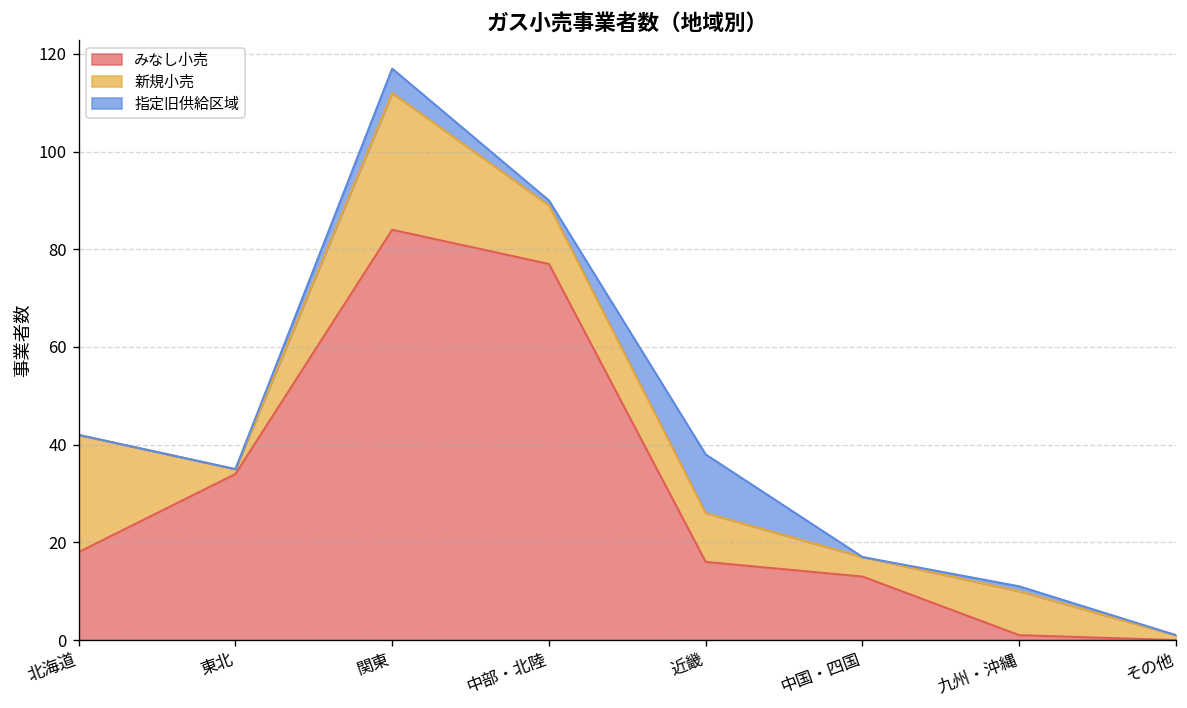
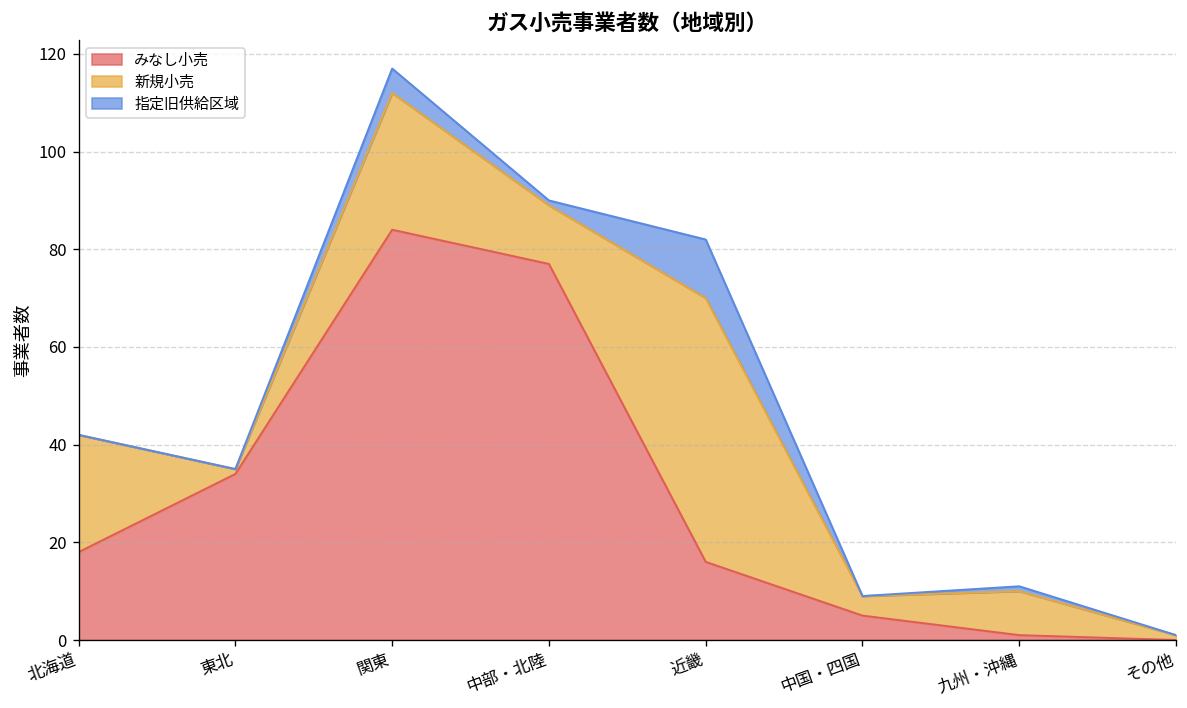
  {
    "みなし小売": {
      "北海道": 18,
      "東北": 34,
      "関東": 84,
      "中部・北陸": 77,
      "近畿": 16,
-     "中国・四国": 13,
+     "中国・四国": 5,
      "九州・沖縄": 1,
      "その他": 0
    },
    "新規小売": {
      "関東": 28,
      "中部・北陸": 12,
-     "近畿": 10,
+     "近畿": 54,
      "九州・沖縄": 9
    },
    "指定旧供給区域": {
      "関東": 5,
      "中部・北陸": 1,
      "近畿": 12,
      "九州・沖縄": 1
    }
  }
